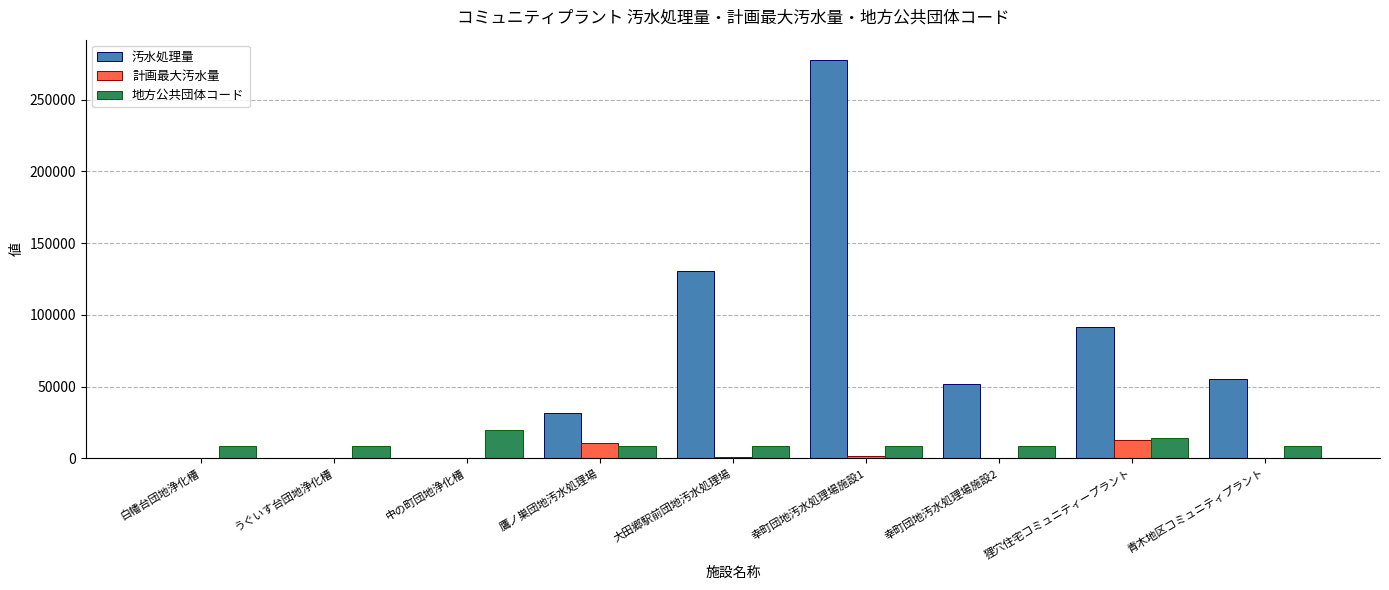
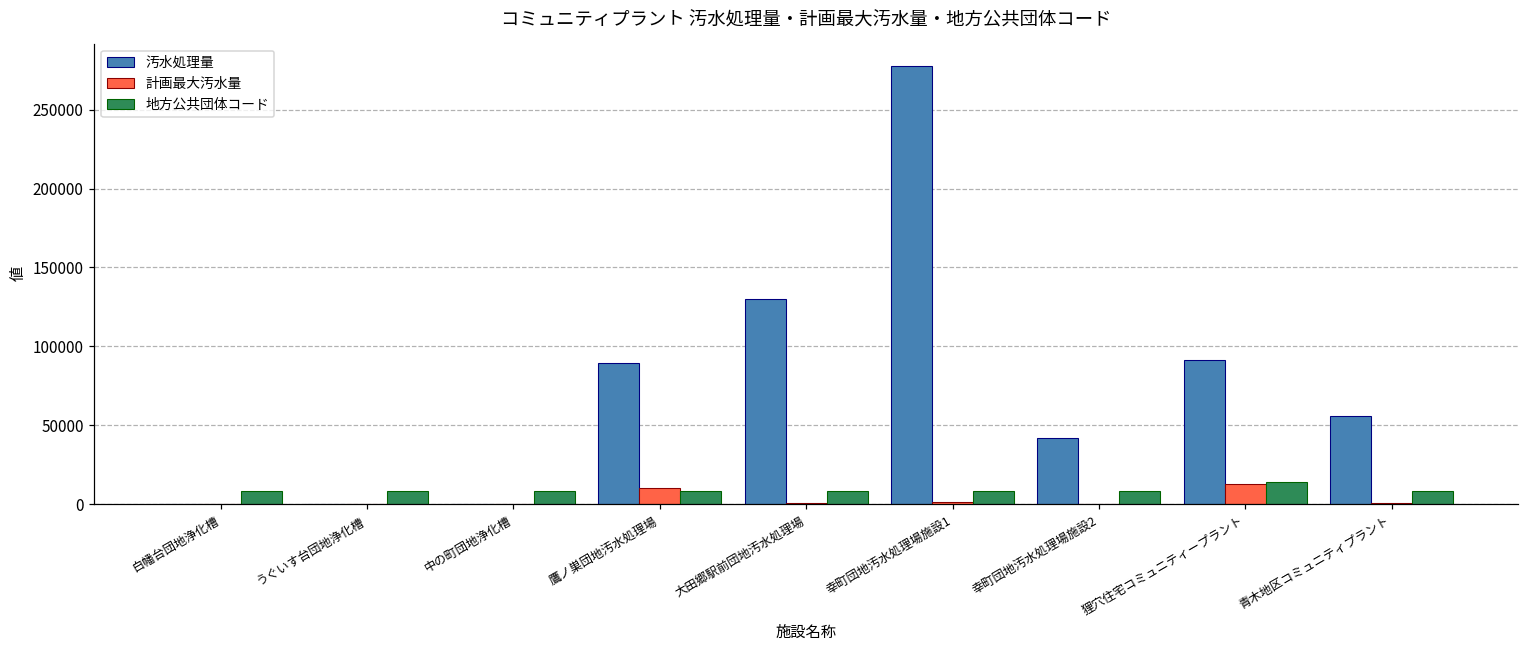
  {
    "汚水処理量": {
-     "鷹ノ巣団地汚水処理場": 31000,
+     "鷹ノ巣団地汚水処理場": 89000,
      "大田郷駅前団地汚水処理場": 130000,
      "幸町団地汚水処理場施設1": 278000,
-     "幸町団地汚水処理場施設2": 52000,
+     "幸町団地汚水処理場施設2": 42000,
      "狸穴住宅コミュニティープラント": 91000,
      "青木地区コミュニティプラント": 56000
    },
    "計画最大汚水量": {
      "鷹ノ巣団地汚水処理場": 10000,
      "狸穴住宅コミュニティープラント": 13000
    },
    "地方公共団体コード": {
      "白幡台団地浄化槽": 8000,
      "うぐいす台団地浄化槽": 8000,
-     "中の町団地浄化槽": 19000,
+     "中の町団地浄化槽": 8000,
      "鷹ノ巣団地汚水処理場": 8000,
      "大田郷駅前団地汚水処理場": 8000,
      "幸町団地汚水処理場施設1": 8000,
      "幸町団地汚水処理場施設2": 8000,
      "狸穴住宅コミュニティープラント": 14000,
      "青木地区コミュニティプラント": 8000
    }
  }
